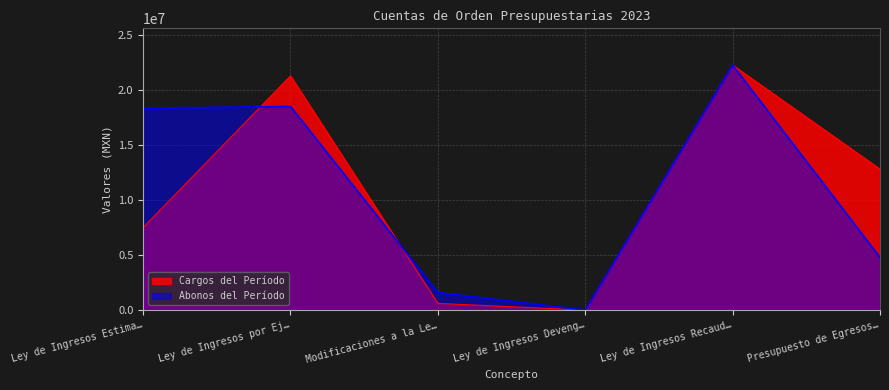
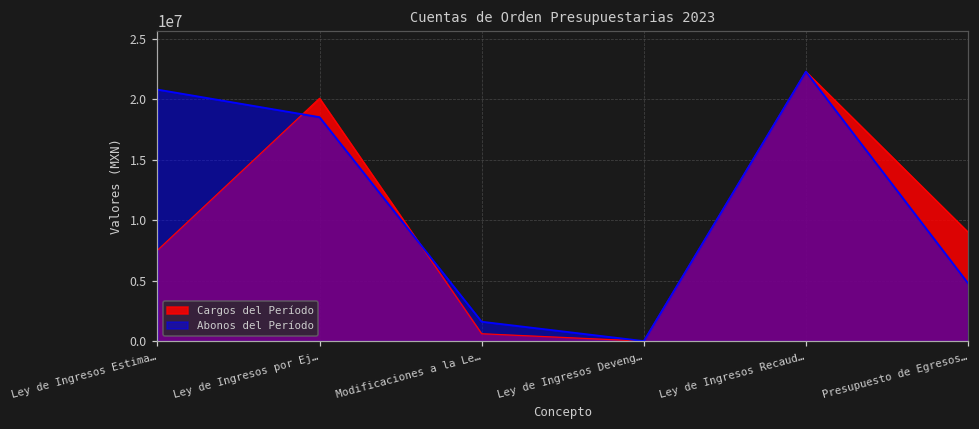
  {
    "Cargos del Período": {
      "Ley de Ingresos Estima…": 7500000,
-     "Ley de Ingresos por Ej…": 21300000,
+     "Ley de Ingresos por Ej…": 20100000,
      "Modificaciones a la Le…": 600000,
-     "Presupuesto de Egresos…": 12800000
+     "Presupuesto de Egresos…": 9000000
    },
    "Abonos del Período": {
-     "Ley de Ingresos Estima…": 18400000,
+     "Ley de Ingresos Estima…": 20800000,
      "Ley de Ingresos por Ej…": 18500000,
      "Modificaciones a la Le…": 1600000,
      "Presupuesto de Egresos…": 4800000
    }
  }
